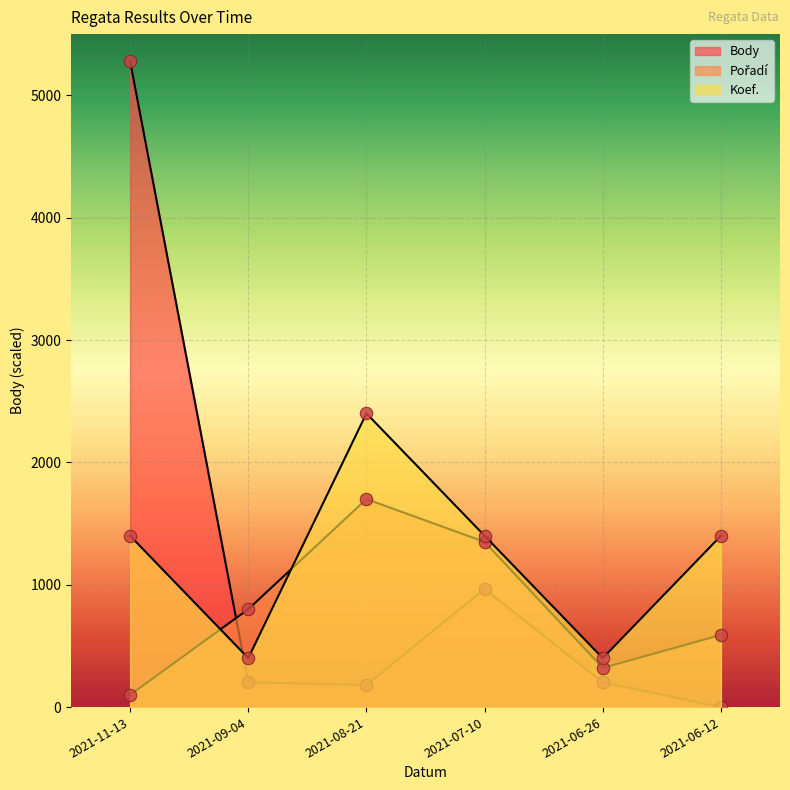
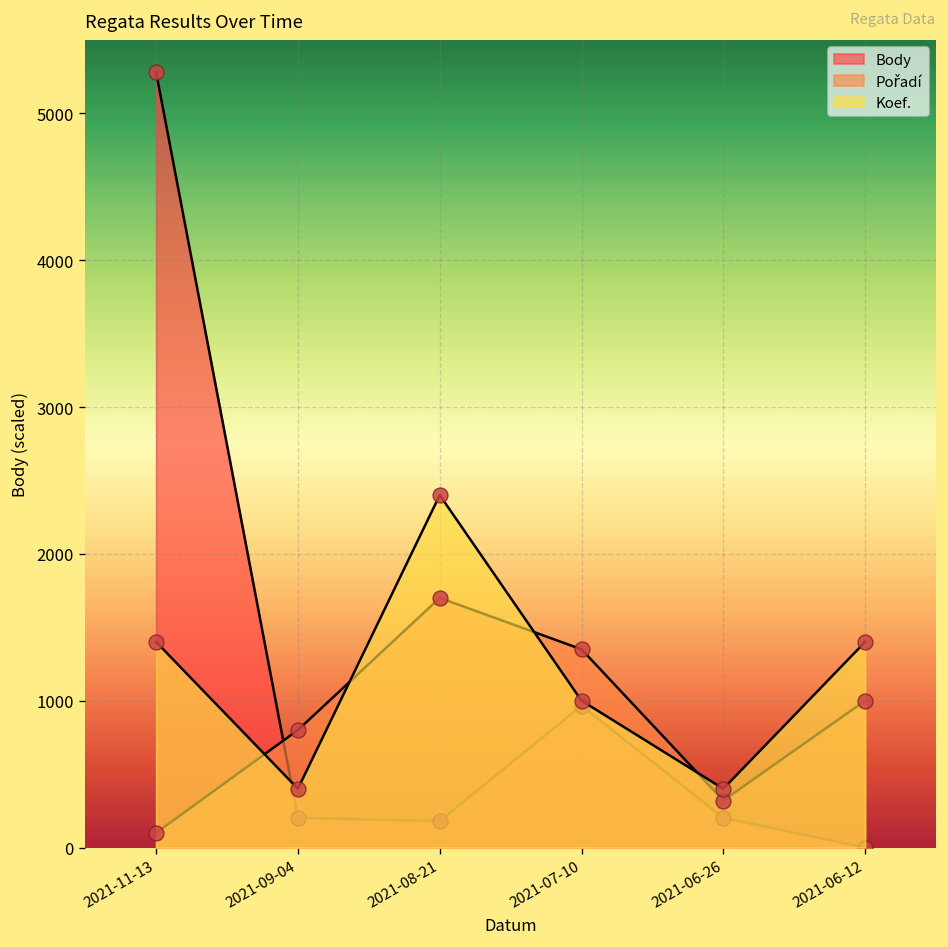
  {
    "Body": {
      "2021-11-13": 5280,
      "2021-09-04": 200,
      "2021-08-21": 180,
      "2021-07-10": 970,
      "2021-06-26": 200,
      "2021-06-12": 0
    },
    "Pořadí": {
      "2021-11-13": 100,
      "2021-09-04": 800,
      "2021-08-21": 1700,
      "2021-07-10": 1350,
      "2021-06-26": 320,
-     "2021-06-12": 590
+     "2021-06-12": 1000
    },
    "Koef.": {
      "2021-11-13": 1400,
      "2021-09-04": 400,
      "2021-08-21": 2400,
-     "2021-07-10": 1400,
+     "2021-07-10": 1000,
      "2021-06-26": 400,
      "2021-06-12": 1400
    }
  }
